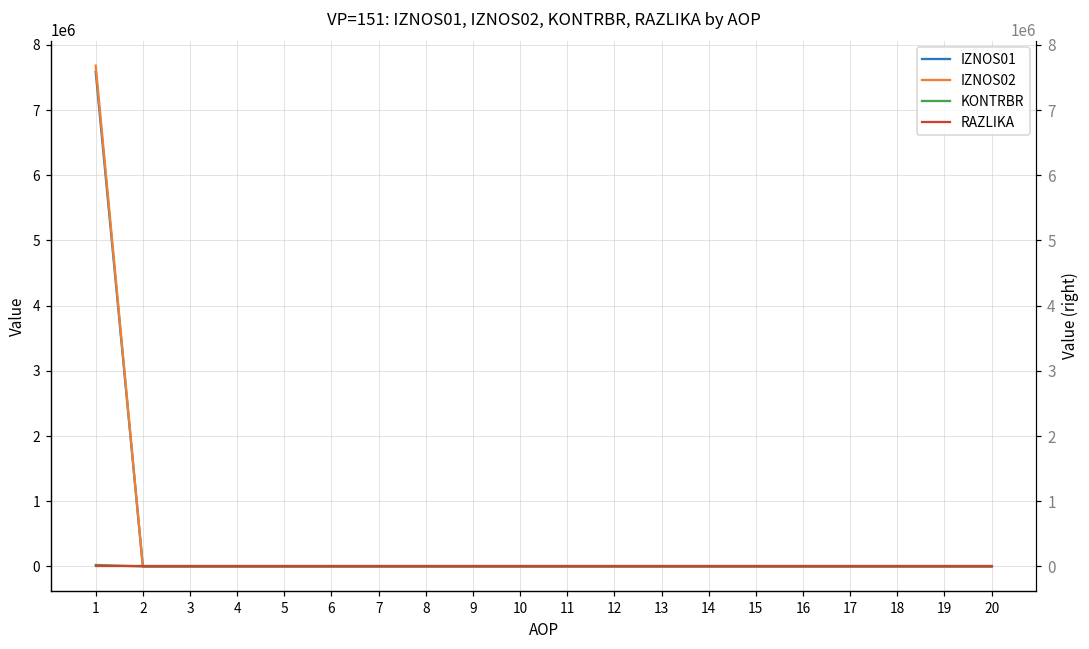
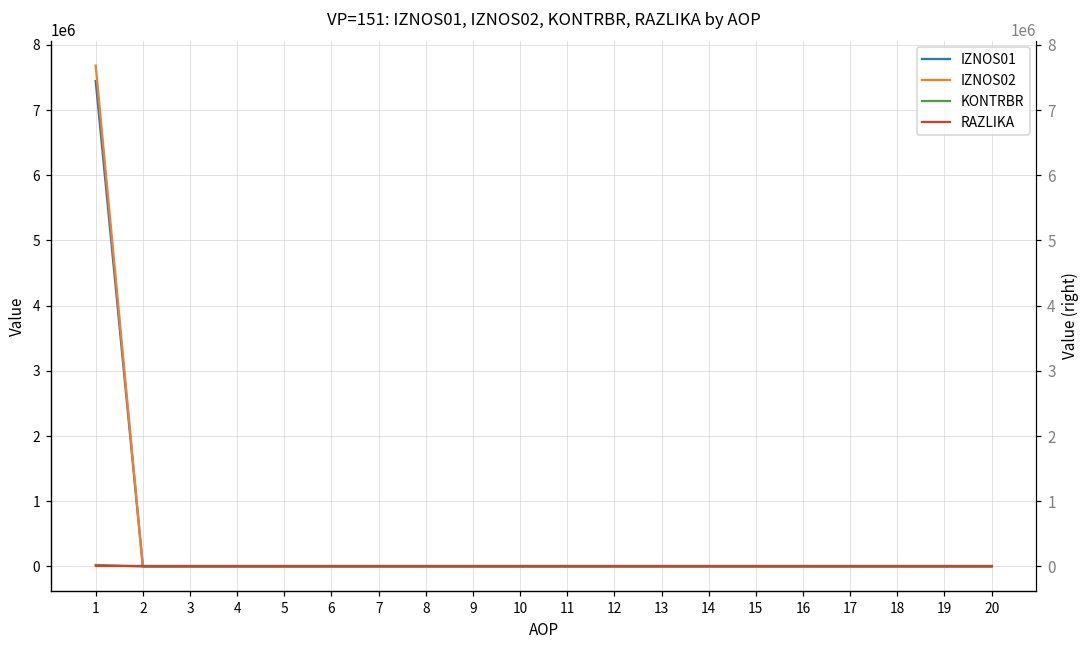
  {
    "IZNOS01": {
-     "1": 7600000
+     "1": 7400000
    },
    "IZNOS02": {
      "1": 7700000
    }
  }
